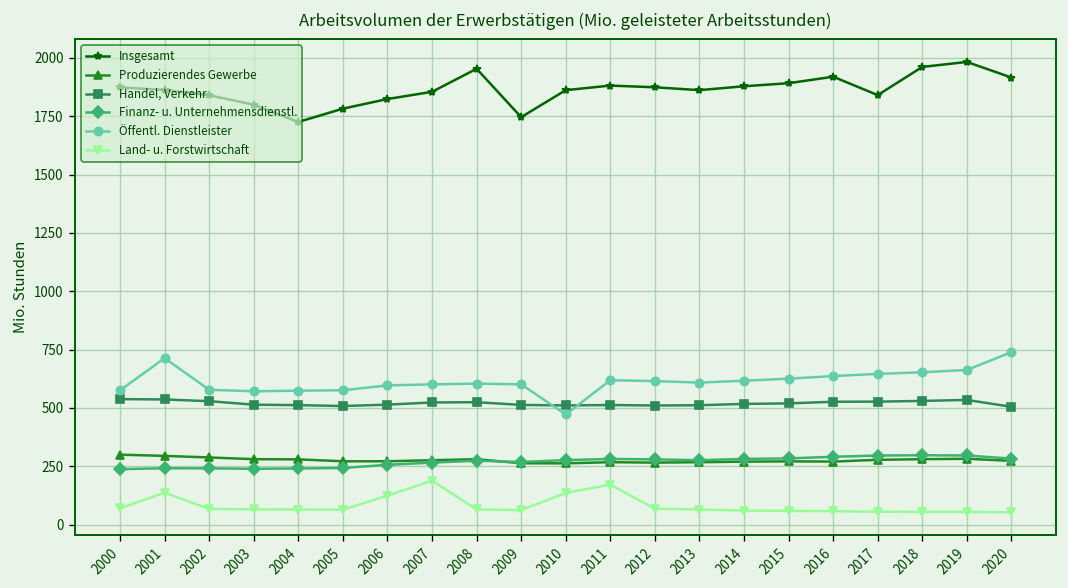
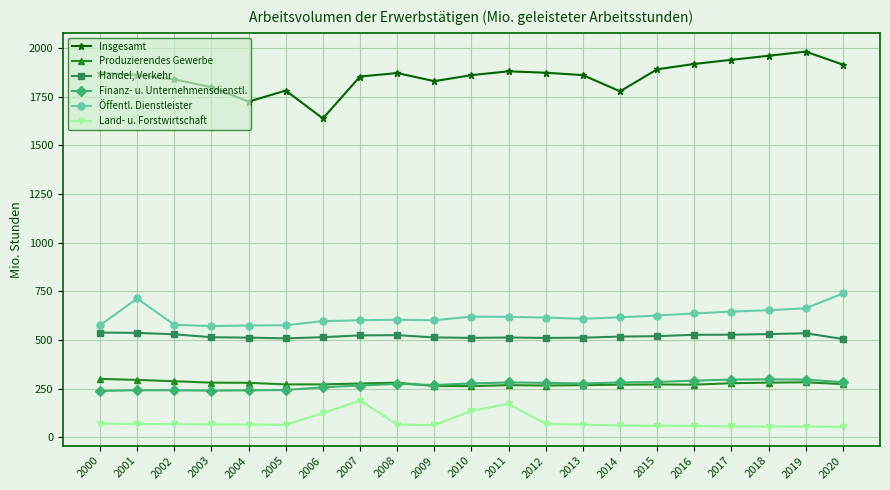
  {
    "Insgesamt": {
      "2005": 1780,
-     "2006": 1820,
+     "2006": 1640,
      "2007": 1850,
-     "2008": 1950,
-     "2009": 1750,
+     "2008": 1870,
+     "2009": 1830,
      "2010": 1860,
      "2011": 1880,
      "2012": 1870,
      "2013": 1860,
-     "2014": 1880,
+     "2014": 1780,
      "2015": 1890,
      "2016": 1920,
-     "2017": 1840,
+     "2017": 1940,
      "2018": 1960,
      "2019": 1980,
      "2020": 1920
    },
    "Öffentl. Dienstleister": {
      "2000": 580,
      "2001": 710,
      "2002": 580,
      "2003": 570,
      "2004": 570,
      "2005": 580,
      "2006": 600,
      "2007": 600,
      "2008": 600,
      "2009": 600,
-     "2010": 470,
+     "2010": 620,
      "2011": 620,
      "2012": 620,
      "2013": 610,
      "2014": 620,
      "2015": 630,
      "2016": 640,
      "2017": 650,
      "2018": 650,
      "2019": 660,
      "2020": 740
    },
    "Land- u. Forstwirtschaft": {
      "2000": 70,
-     "2001": 140,
+     "2001": 70,
      "2002": 70,
      "2003": 70,
      "2004": 70,
      "2005": 60,
      "2006": 120,
      "2007": 190,
      "2008": 70,
      "2009": 60,
      "2010": 140,
      "2011": 170,
      "2012": 70,
      "2013": 60,
      "2014": 60,
      "2015": 60,
      "2016": 60,
      "2017": 60,
      "2018": 50,
      "2019": 60,
      "2020": 50
    }
  }
